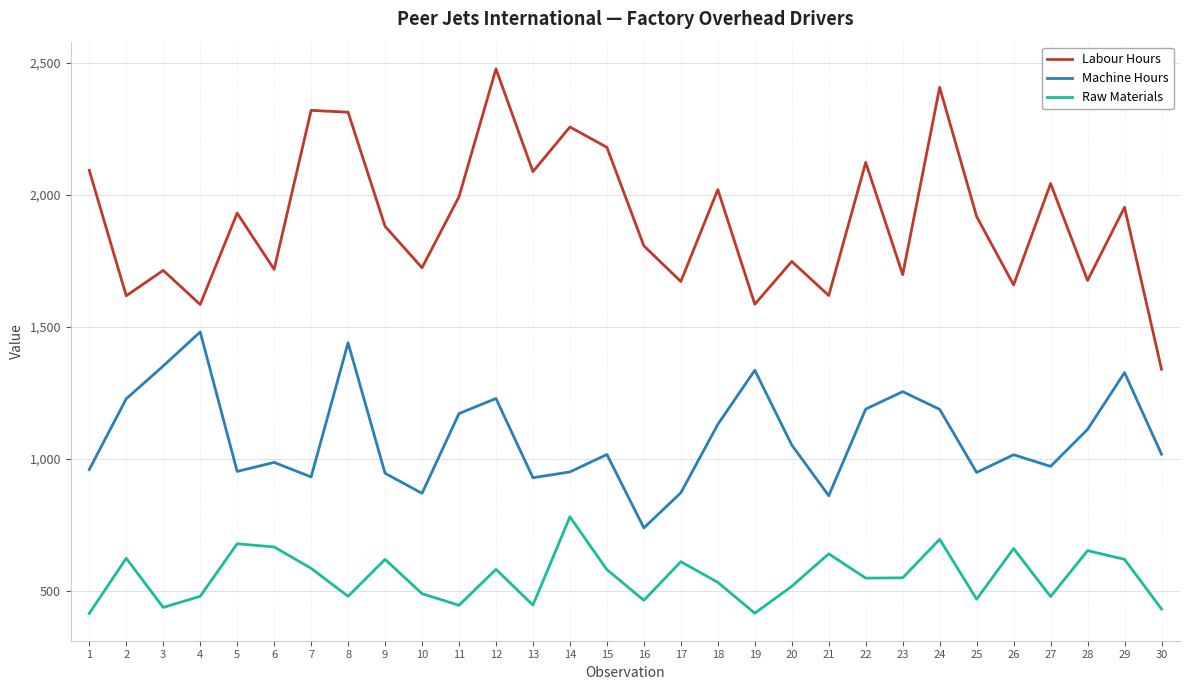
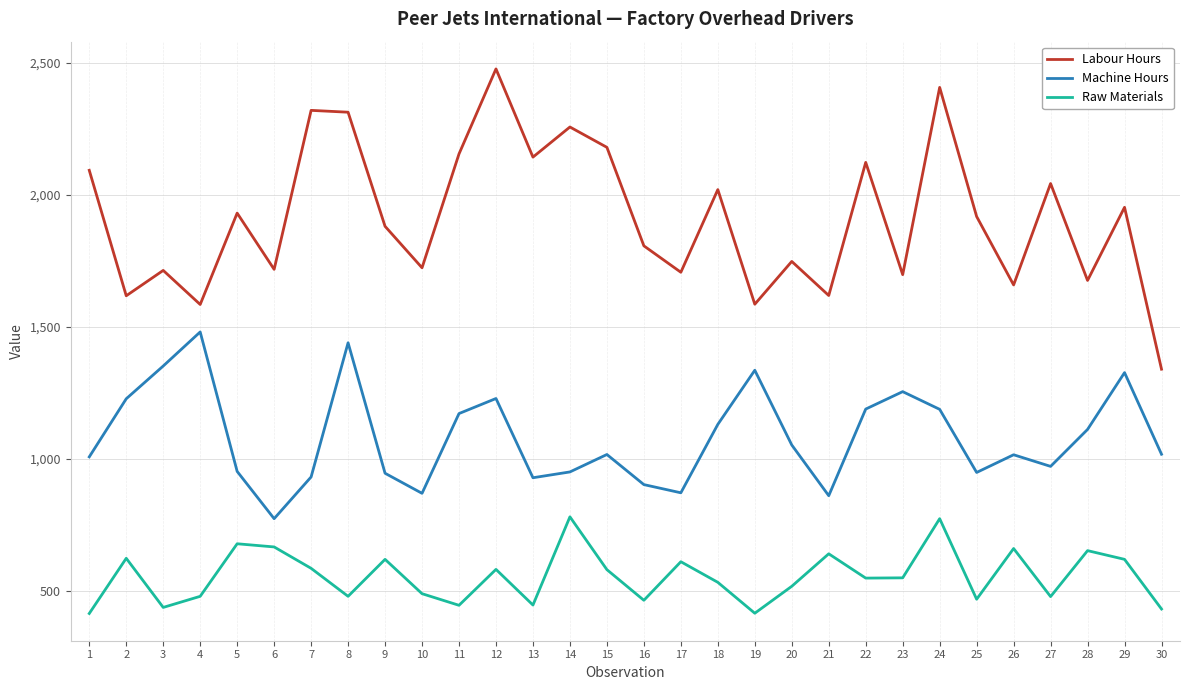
  {
    "Labour Hours": {
      "1": "2,090",
      "2": "1,620",
      "3": "1,710",
      "4": "1,580",
      "5": "1,930",
      "6": "1,720",
      "7": "2,320",
      "8": "2,310",
      "9": "1,880",
      "10": "1,720",
-     "11": "1,990",
+     "11": "2,150",
      "12": "2,480",
-     "13": "2,090",
+     "13": "2,140",
      "14": "2,260",
      "15": "2,180",
      "16": "1,810",
-     "17": "1,670",
+     "17": "1,710",
      "18": "2,020",
      "19": "1,590",
      "20": "1,750",
      "21": "1,620",
      "22": "2,120",
      "23": "1,700",
      "24": "2,410",
      "25": "1,920",
      "26": "1,660",
      "27": "2,040",
      "28": "1,680",
      "29": "1,950",
      "30": "1,340"
    },
    "Machine Hours": {
-     "1": "960",
+     "1": "1,010",
      "2": "1,230",
      "3": "1,350",
      "4": "1,480",
      "5": "950",
-     "6": "990",
+     "6": "770",
      "7": "930",
      "8": "1,440",
      "9": "950",
      "10": "870",
      "11": "1,170",
      "12": "1,230",
      "13": "930",
      "14": "950",
      "15": "1,020",
-     "16": "740",
+     "16": "900",
      "17": "870",
      "18": "1,130",
      "19": "1,340",
      "20": "1,050",
      "21": "860",
      "22": "1,190",
      "23": "1,250",
      "24": "1,190",
      "25": "950",
      "26": "1,020",
      "27": "970",
      "28": "1,110",
      "29": "1,330",
      "30": "1,020"
    },
    "Raw Materials": {
      "1": "410",
      "2": "620",
      "3": "440",
      "4": "480",
      "5": "680",
      "6": "670",
      "7": "590",
      "8": "480",
      "9": "620",
      "10": "490",
      "11": "450",
      "12": "580",
      "13": "450",
      "14": "780",
      "15": "580",
      "16": "460",
      "17": "610",
      "18": "530",
      "19": "420",
      "20": "520",
      "21": "640",
      "22": "550",
      "23": "550",
-     "24": "700",
+     "24": "770",
      "25": "470",
      "26": "660",
      "27": "480",
      "28": "650",
      "29": "620",
      "30": "430"
    }
  }
